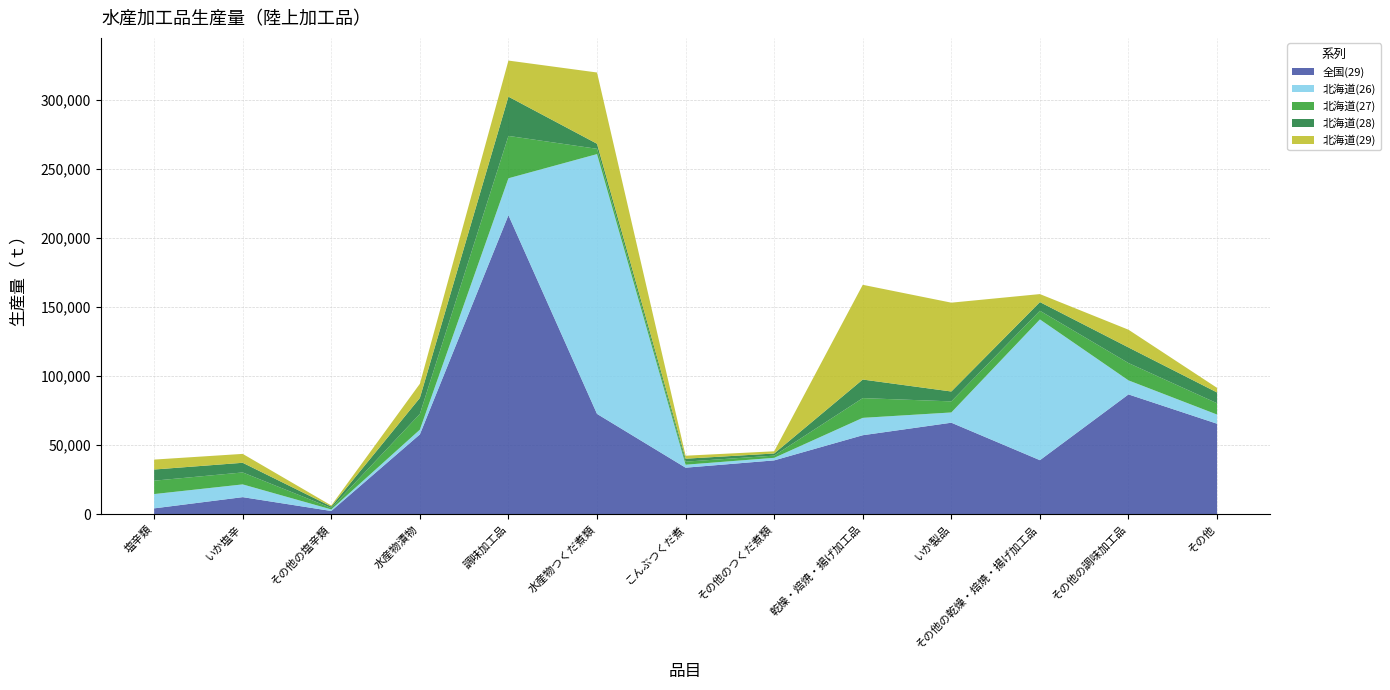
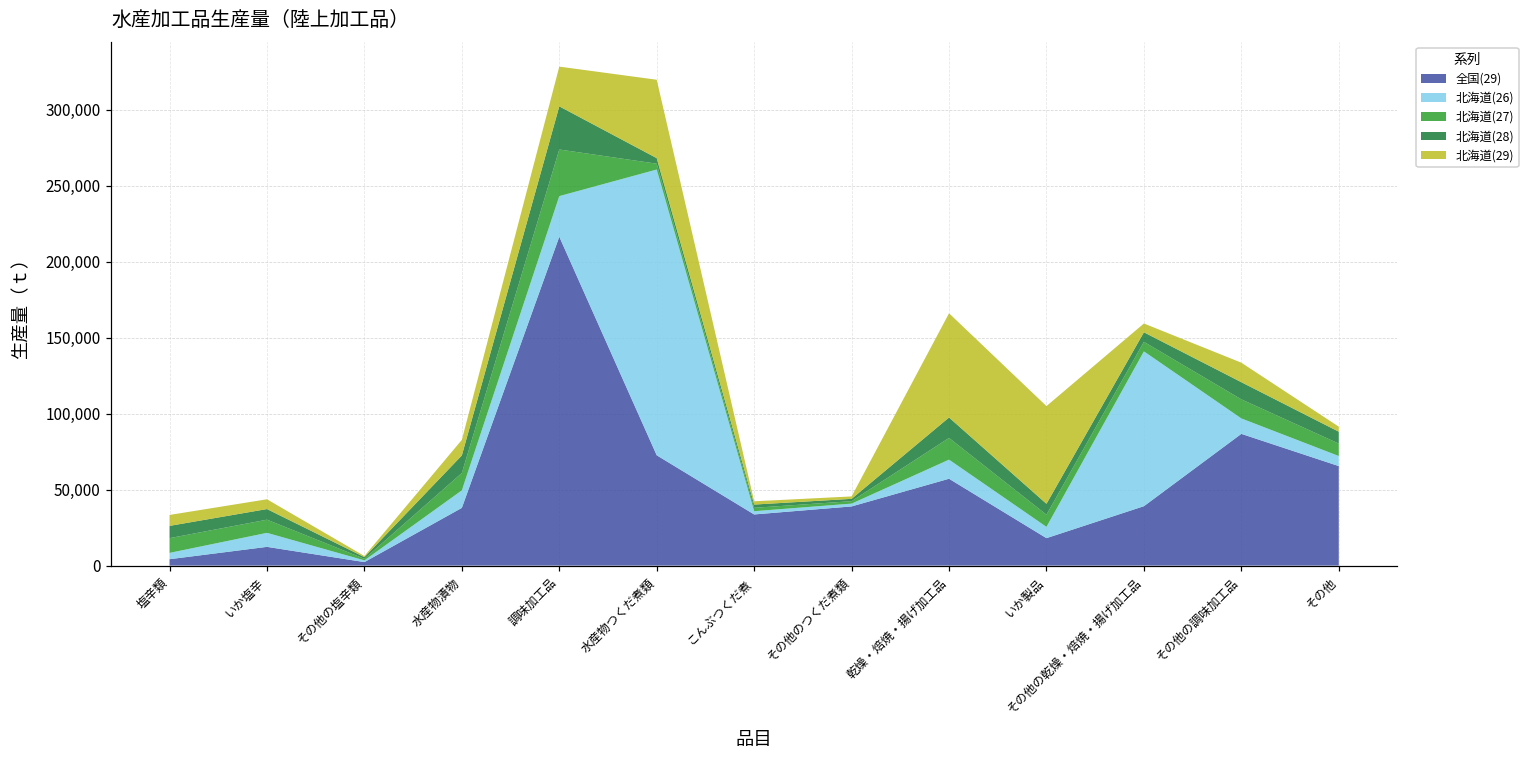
  {
    "全国(29)": {
      "塩辛類": "4,000",
      "いか塩辛": "12,000",
-     "水産物漬物": "58,000",
+     "水産物漬物": "38,000",
      "調味加工品": "216,000",
      "水産物つくだ煮類": "73,000",
      "こんぶつくだ煮": "34,000",
      "その他のつくだ煮類": "39,000",
      "乾燥・焙焼・揚げ加工品": "57,000",
-     "いか製品": "66,000",
+     "いか製品": "18,000",
      "その他の乾燥・焙焼・揚げ加工品": "39,000",
      "その他の調味加工品": "87,000",
      "その他": "65,000"
    },
    "北海道(26)": {
-     "塩辛類": "10,000",
+     "塩辛類": "4,000",
      "いか塩辛": "9,000",
-     "水産物漬物": "3,000",
+     "水産物漬物": "12,000",
      "調味加工品": "27,000",
      "水産物つくだ煮類": "188,000",
      "こんぶつくだ煮": "2,000",
      "乾燥・焙焼・揚げ加工品": "13,000",
      "いか製品": "7,000",
      "その他の乾燥・焙焼・揚げ加工品": "102,000",
      "その他の調味加工品": "10,000",
      "その他": "7,000"
    },
    "北海道(29)": {
      "塩辛類": "7,000",
      "いか塩辛": "6,000",
      "水産物漬物": "10,000",
      "調味加工品": "26,000",
      "水産物つくだ煮類": "52,000",
      "こんぶつくだ煮": "2,000",
      "乾燥・焙焼・揚げ加工品": "69,000",
      "いか製品": "64,000",
      "その他の乾燥・焙焼・揚げ加工品": "6,000",
      "その他の調味加工品": "13,000",
      "その他": "3,000"
    }
  }
